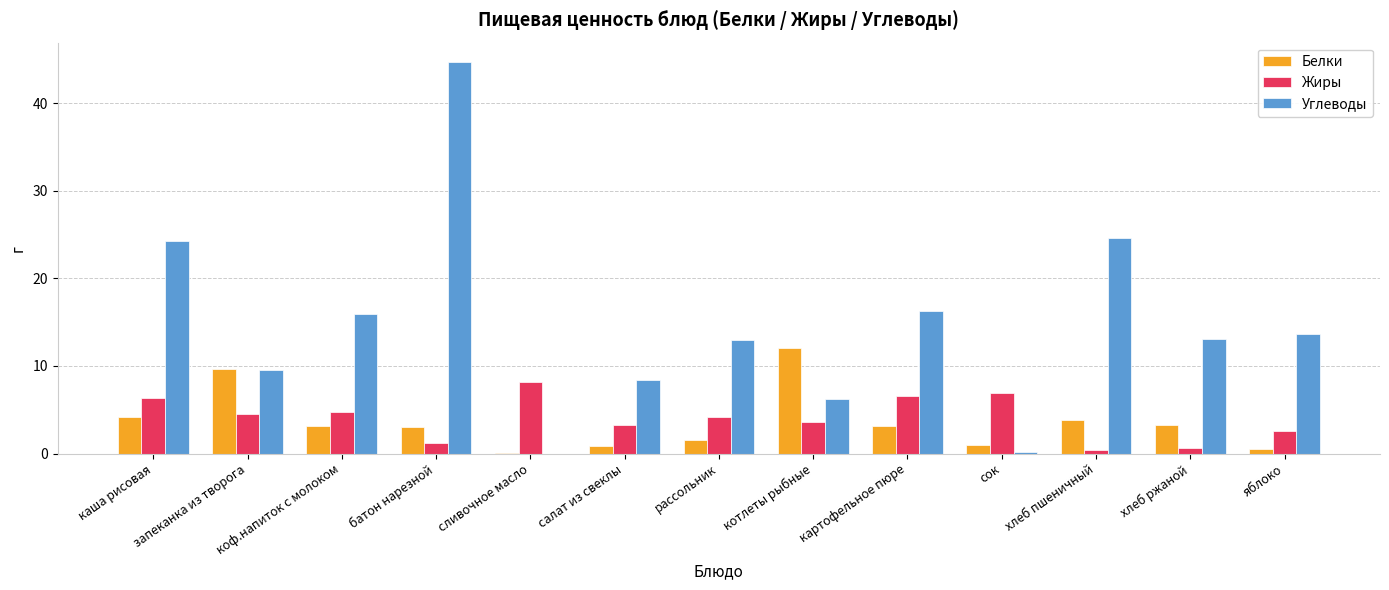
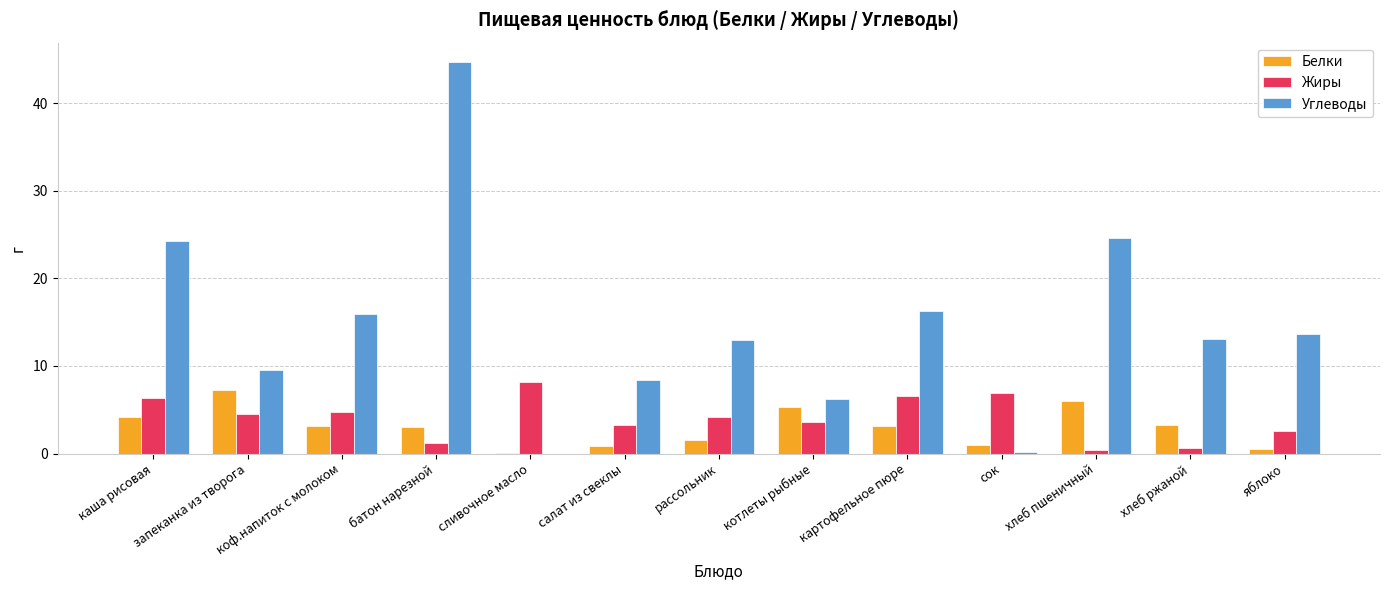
  {
    "Белки": {
      "каша рисовая": 4,
-     "запеканка из творога": 10,
+     "запеканка из творога": 7,
      "коф.напиток с молоком": 3,
      "батон нарезной": 3,
      "салат из свеклы": 1,
      "рассольник": 2,
-     "котлеты рыбные": 12,
+     "котлеты рыбные": 5,
      "картофельное пюре": 3,
      "сок": 1,
-     "хлеб пшеничный": 4,
+     "хлеб пшеничный": 6,
      "хлеб ржаной": 3,
      "яблоко": 1
    },
    "Жиры": {
      "каша рисовая": 6,
      "запеканка из творога": 5,
      "коф.напиток с молоком": 5,
      "батон нарезной": 1,
      "сливочное масло": 8,
      "салат из свеклы": 3,
      "рассольник": 4,
      "котлеты рыбные": 4,
      "картофельное пюре": 7,
      "сок": 7,
      "хлеб пшеничный": 0,
      "хлеб ржаной": 1,
      "яблоко": 3
    },
    "Углеводы": {
      "каша рисовая": 24,
      "запеканка из творога": 10,
      "коф.напиток с молоком": 16,
      "батон нарезной": 45,
      "сливочное масло": 0,
      "салат из свеклы": 8,
      "рассольник": 13,
      "котлеты рыбные": 6,
      "картофельное пюре": 16,
      "хлеб пшеничный": 25,
      "хлеб ржаной": 13,
      "яблоко": 14
    }
  }
